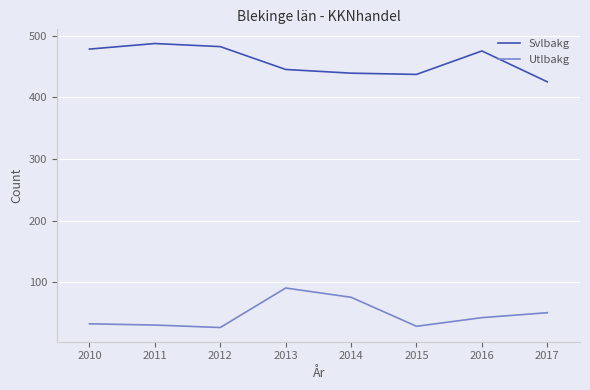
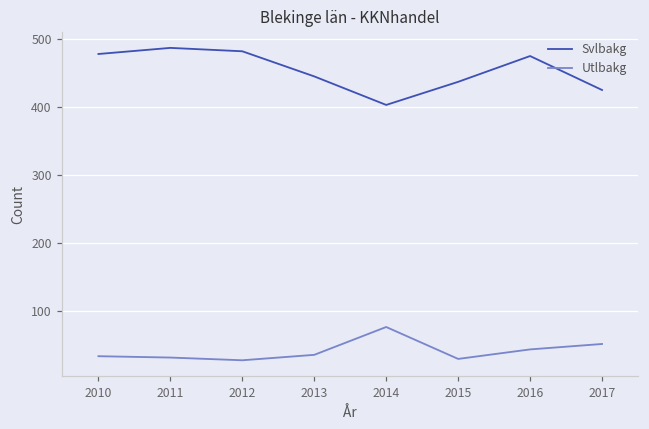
  {
    "Svlbakg": {
      "2010": 480,
      "2011": 490,
      "2012": 480,
      "2013": 450,
-     "2014": 440,
+     "2014": 400,
      "2015": 440,
      "2016": 480,
      "2017": 430
    },
    "Utlbakg": {
      "2010": 30,
      "2011": 30,
      "2012": 30,
-     "2013": 90,
+     "2013": 40,
      "2014": 80,
      "2015": 30,
      "2016": 40,
      "2017": 50
    }
  }
